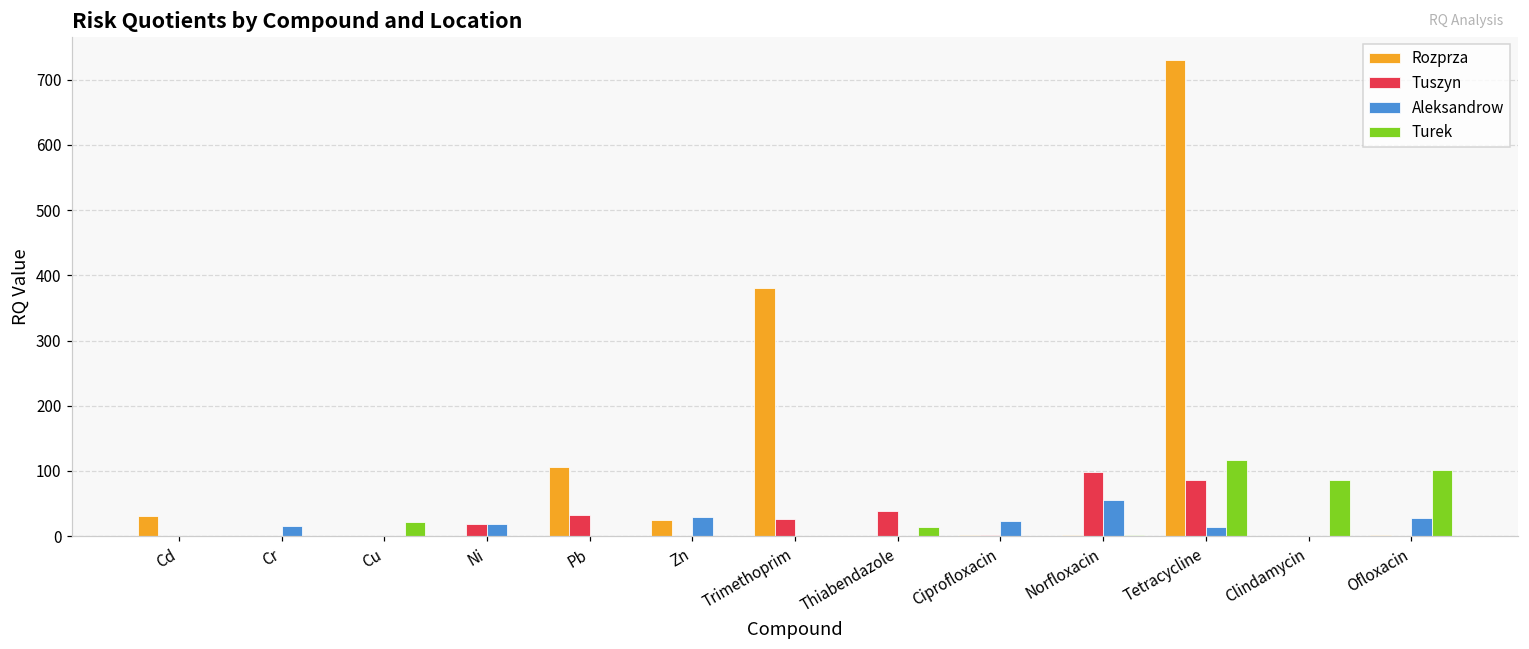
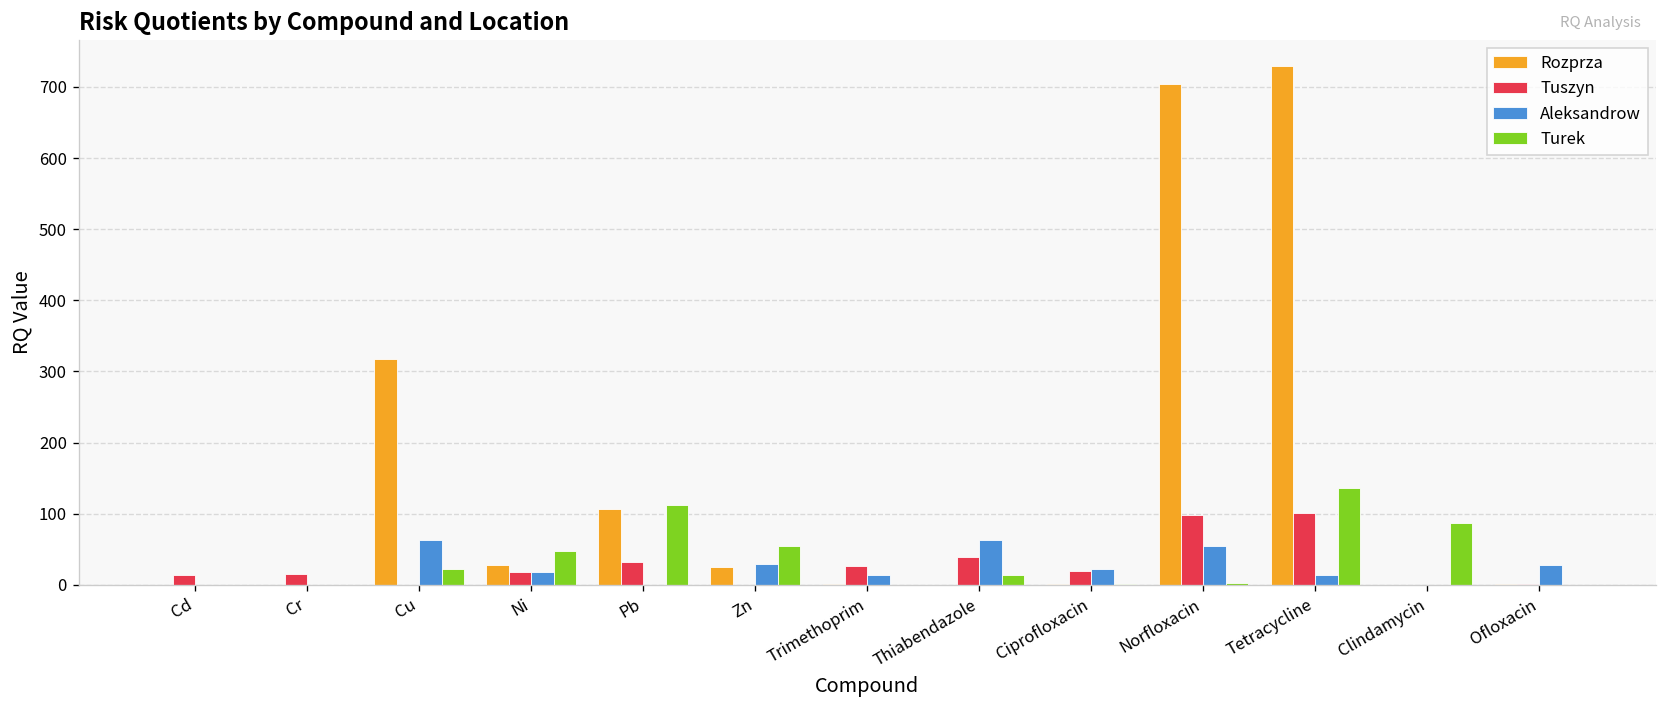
  {
    "Rozprza": {
-     "Cd": 30,
-     "Cu": 0,
-     "Ni": 0,
+     "Cd": 0,
+     "Cu": 320,
+     "Ni": 30,
      "Pb": 110,
      "Zn": 20,
-     "Trimethoprim": 380,
-     "Norfloxacin": 0,
+     "Trimethoprim": 0,
+     "Norfloxacin": 700,
      "Tetracycline": 730
    },
    "Tuszyn": {
-     "Cd": 0,
-     "Cr": 0,
+     "Cd": 10,
+     "Cr": 10,
      "Ni": 20,
      "Pb": 30,
      "Trimethoprim": 30,
      "Thiabendazole": 40,
-     "Ciprofloxacin": 0,
+     "Ciprofloxacin": 20,
      "Norfloxacin": 100,
-     "Tetracycline": 90
+     "Tetracycline": 100
    },
    "Aleksandrow": {
-     "Cr": 20,
-     "Cu": 0,
+     "Cr": 0,
+     "Cu": 60,
      "Ni": 20,
      "Zn": 30,
-     "Trimethoprim": 0,
-     "Thiabendazole": 0,
+     "Trimethoprim": 10,
+     "Thiabendazole": 60,
      "Ciprofloxacin": 20,
      "Norfloxacin": 50,
      "Tetracycline": 10,
      "Ofloxacin": 30
    },
    "Turek": {
      "Cu": 20,
-     "Ni": 0,
-     "Pb": 0,
-     "Zn": 0,
+     "Ni": 50,
+     "Pb": 110,
+     "Zn": 50,
      "Thiabendazole": 10,
-     "Tetracycline": 120,
+     "Tetracycline": 140,
      "Clindamycin": 90,
-     "Ofloxacin": 100
+     "Ofloxacin": 0
    }
  }
